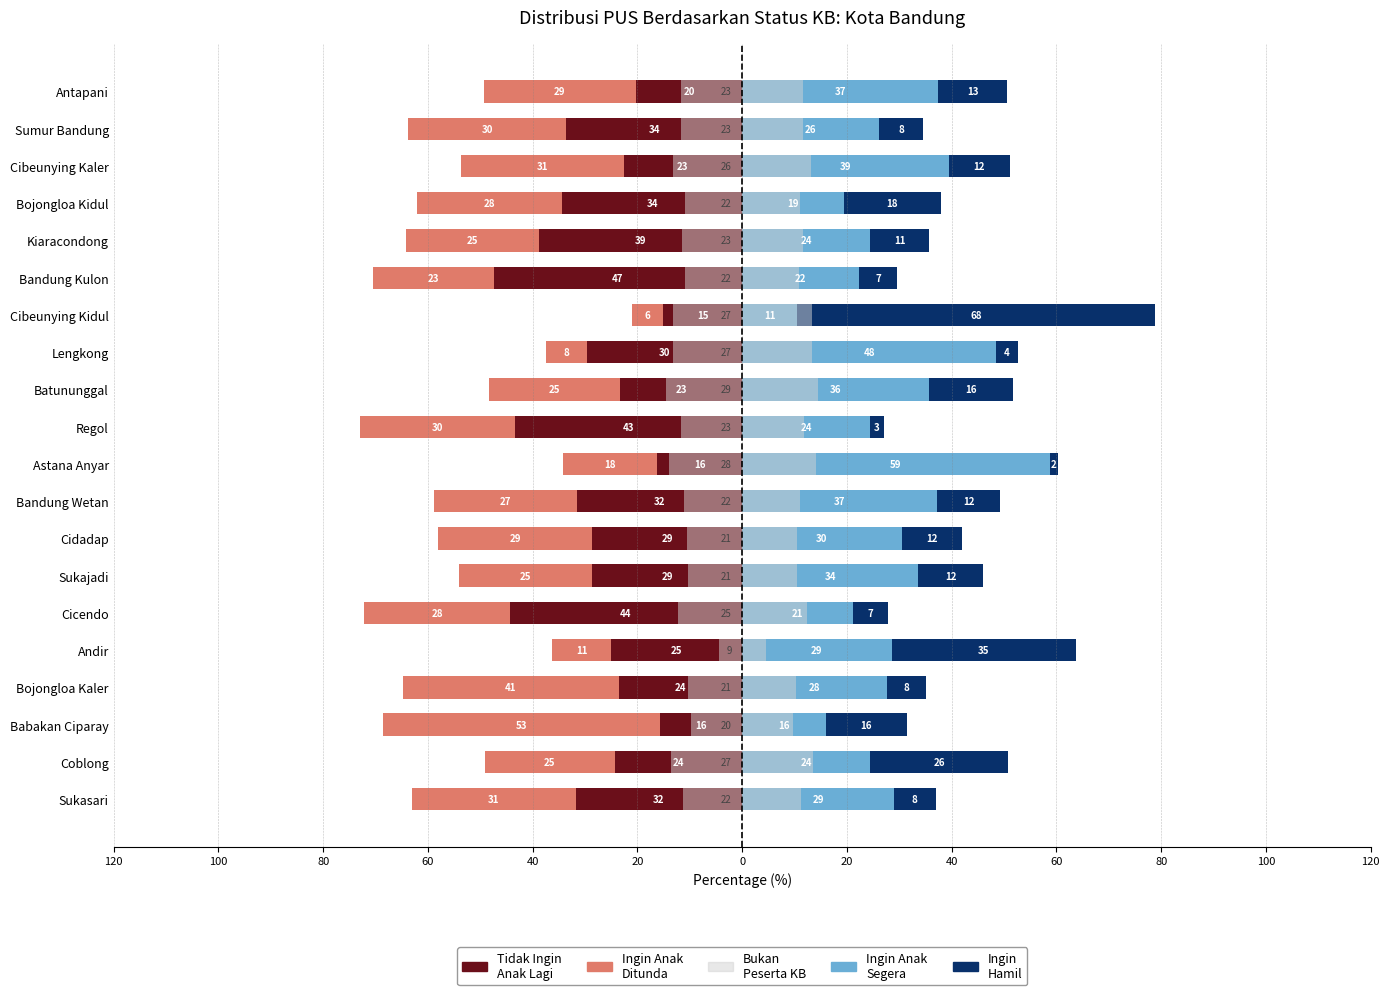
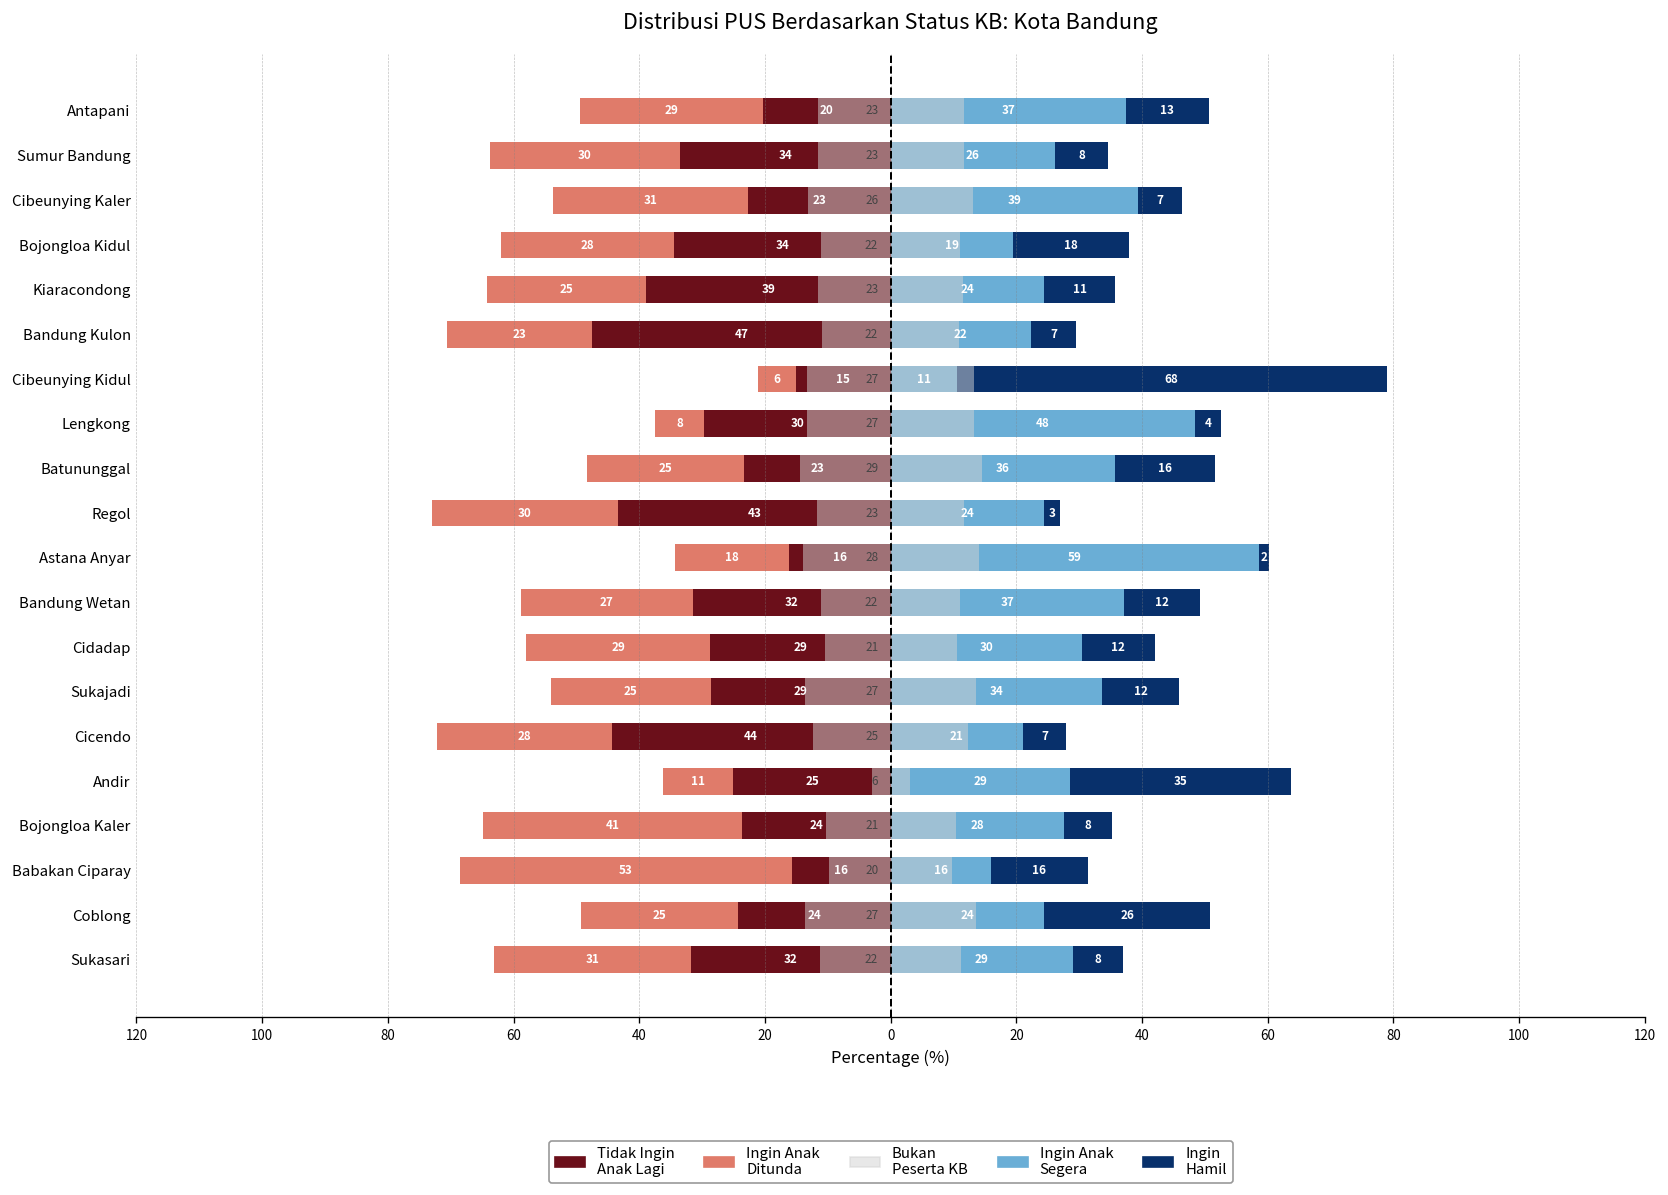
  {
    "Ingin Anak Segera": {
      "Antapani": 37,
      "Sumur Bandung": 26,
      "Cibeunying Kaler": 39,
      "Bojongloa Kidul": 19,
      "Kiaracondong": 24,
      "Bandung Kulon": 22,
      "Lengkong": 48,
      "Batununggal": 36,
      "Regol": 24,
      "Astana Anyar": 59,
      "Bandung Wetan": 37,
      "Cidadap": 30,
      "Sukajadi": 34,
      "Cicendo": 21,
      "Andir": 29,
      "Bojongloa Kaler": 28,
      "Babakan Ciparay": 16,
      "Coblong": 24,
      "Sukasari": 29
    },
    "Ingin Hamil": {
      "Antapani": 13,
      "Sumur Bandung": 8,
-     "Cibeunying Kaler": 12,
+     "Cibeunying Kaler": 7,
      "Bojongloa Kidul": 18,
      "Kiaracondong": 11,
      "Bandung Kulon": 7,
      "Cibeunying Kidul": 68,
      "Lengkong": 4,
      "Batununggal": 16,
      "Regol": 3,
      "Astana Anyar": 2,
      "Bandung Wetan": 12,
      "Cidadap": 12,
      "Sukajadi": 12,
      "Cicendo": 7,
      "Andir": 35,
      "Bojongloa Kaler": 8,
      "Babakan Ciparay": 16,
      "Coblong": 26,
      "Sukasari": 8
    },
    "Bukan Peserta KB": {
-     "Sukajadi": 21,
-     "Andir": 9
+     "Sukajadi": 27,
+     "Andir": 6
    }
  }
